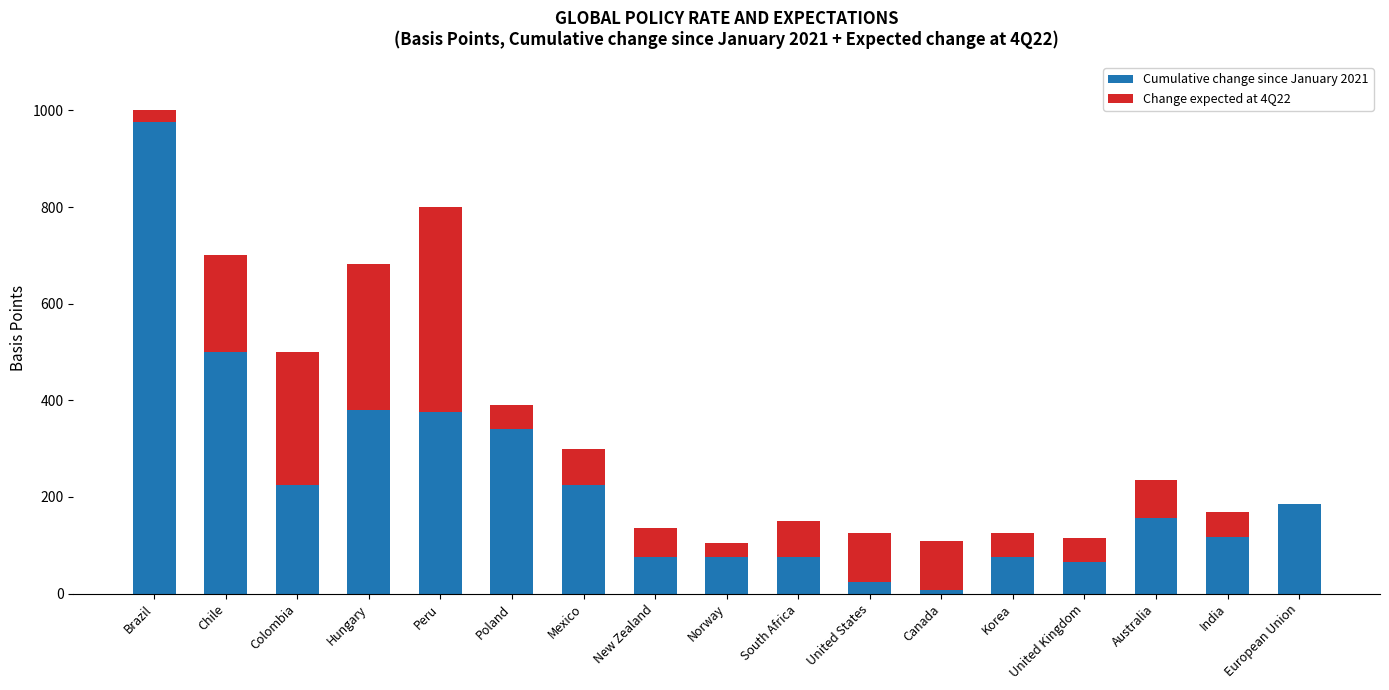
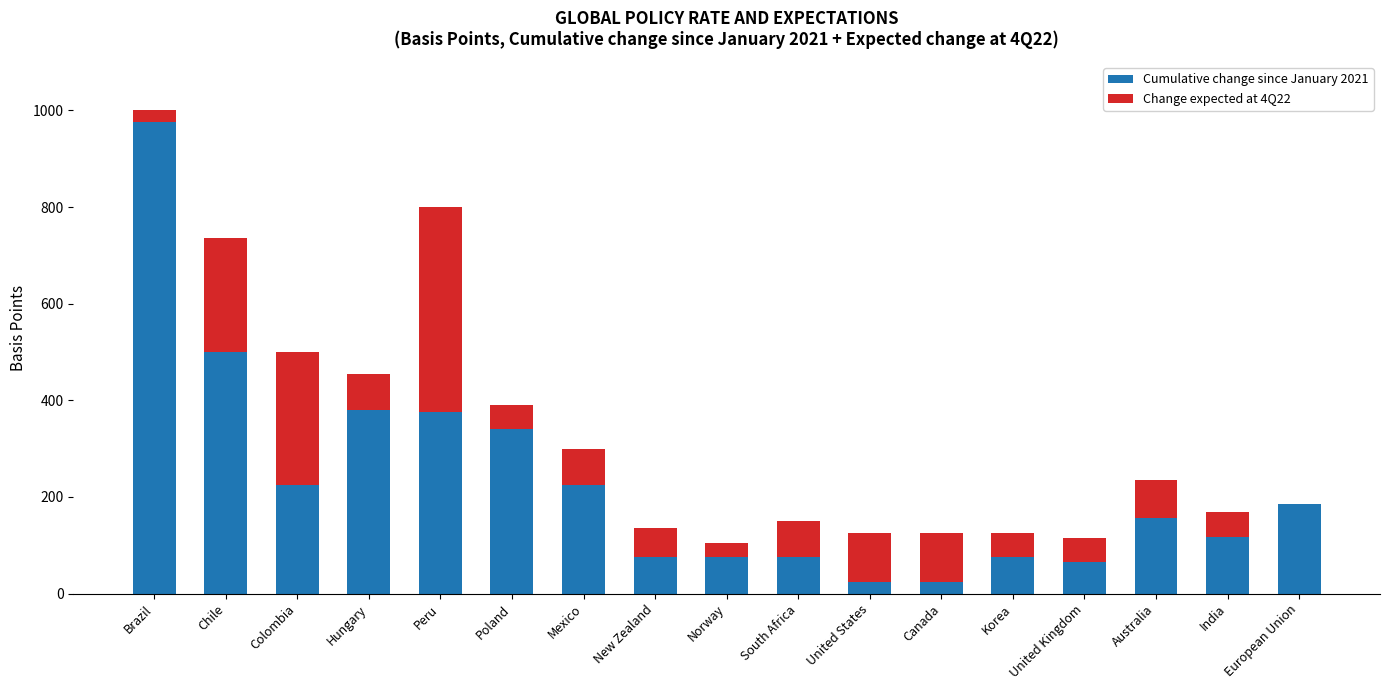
  {
    "Cumulative change since January 2021": {
      "Brazil": 980,
      "Chile": 500,
      "Colombia": 230,
      "Hungary": 380,
      "Peru": 380,
      "Poland": 340,
      "Mexico": 230,
      "New Zealand": 80,
      "Norway": 80,
      "South Africa": 80,
      "United States": 30,
-     "Canada": 10,
+     "Canada": 30,
      "Korea": 80,
      "United Kingdom": 70,
      "Australia": 160,
      "India": 120,
      "European Union": 190
    },
    "Change expected at 4Q22": {
      "Brazil": 30,
-     "Chile": 200,
+     "Chile": 240,
      "Colombia": 280,
-     "Hungary": 300,
+     "Hungary": 80,
      "Peru": 430,
      "Poland": 50,
      "Mexico": 80,
      "New Zealand": 60,
      "Norway": 30,
      "South Africa": 80,
      "United States": 100,
      "Canada": 100,
      "Korea": 50,
      "United Kingdom": 50,
      "Australia": 80,
      "India": 50,
      "European Union": 0
    }
  }
